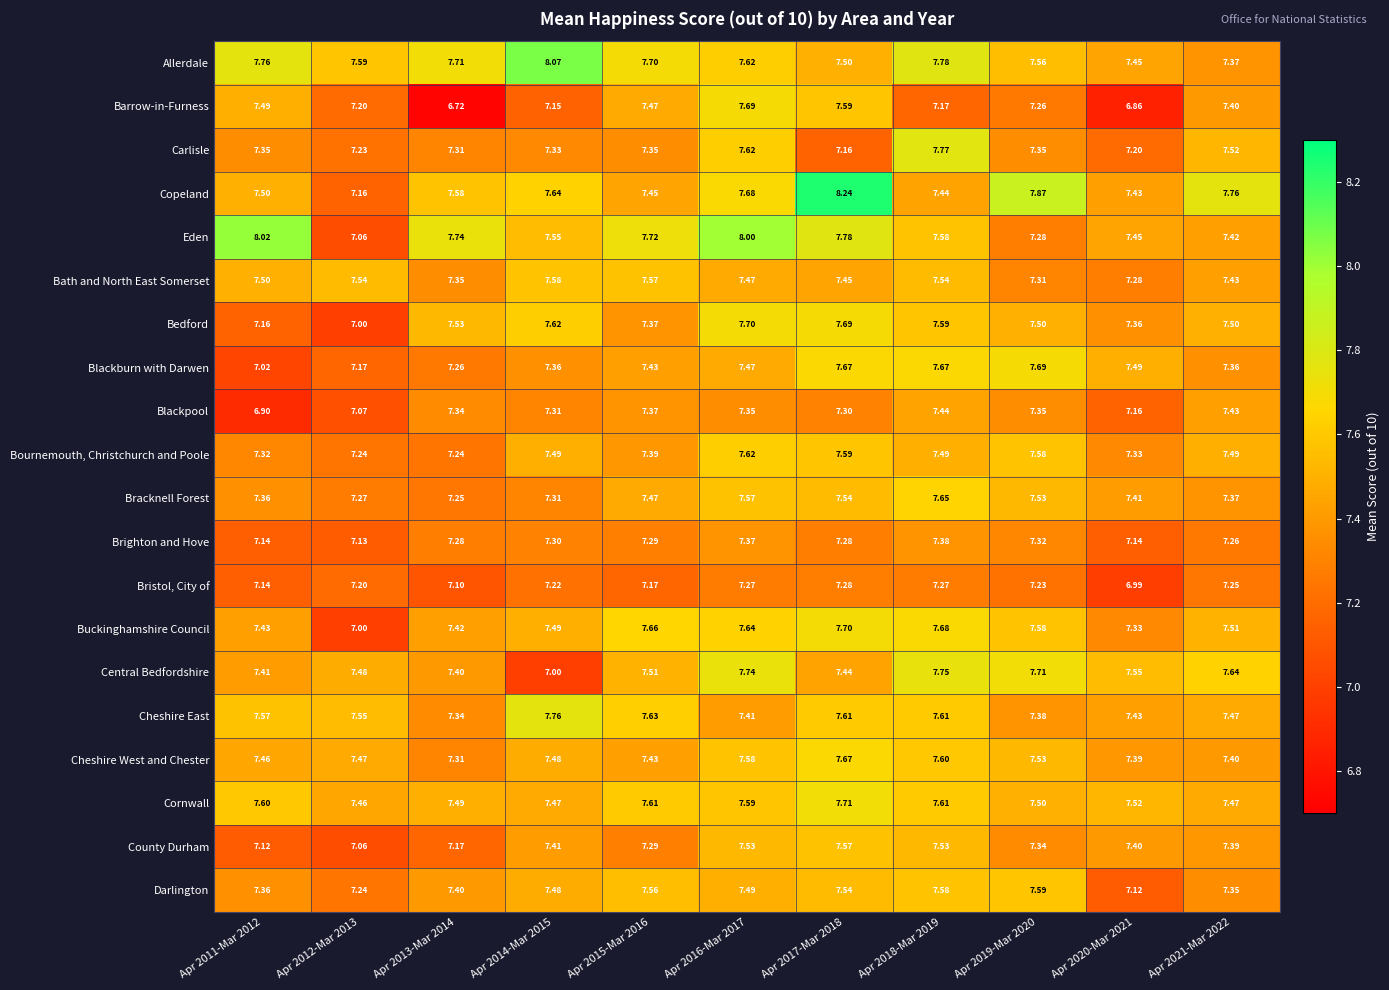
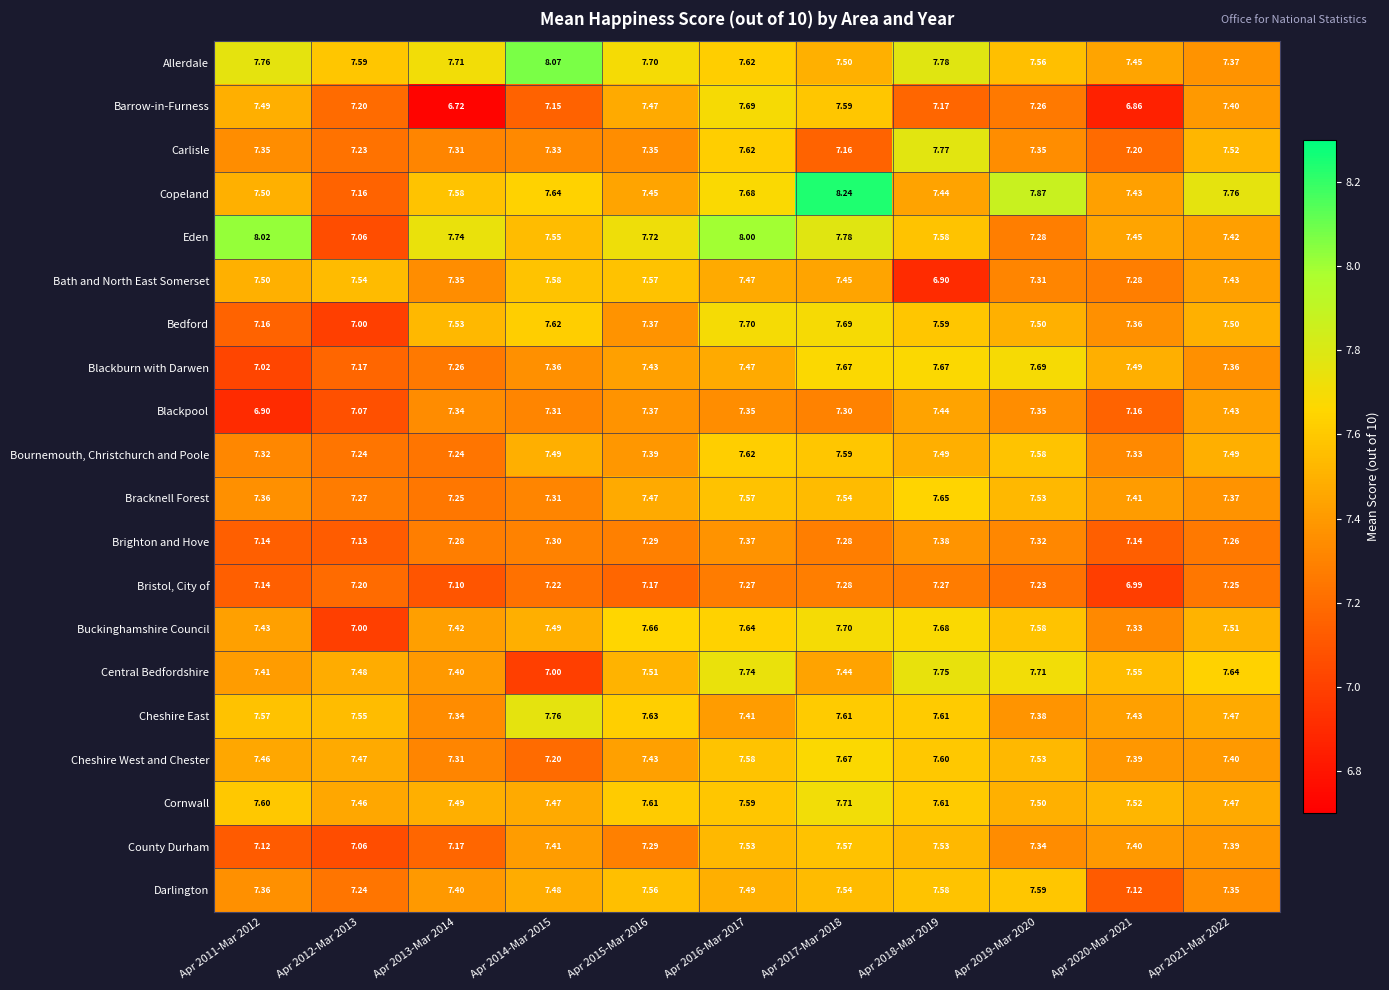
  {
    "Bath and North East Somerset": {
      "Apr 2011-Mar 2012": 7.50,
      "Apr 2012-Mar 2013": 7.54,
      "Apr 2013-Mar 2014": 7.35,
      "Apr 2014-Mar 2015": 7.58,
      "Apr 2015-Mar 2016": 7.57,
      "Apr 2016-Mar 2017": 7.47,
      "Apr 2017-Mar 2018": 7.45,
-     "Apr 2018-Mar 2019": 7.54,
+     "Apr 2018-Mar 2019": 6.90,
      "Apr 2019-Mar 2020": 7.31,
      "Apr 2020-Mar 2021": 7.28,
      "Apr 2021-Mar 2022": 7.43
    },
    "Cheshire West and Chester": {
      "Apr 2011-Mar 2012": 7.46,
      "Apr 2012-Mar 2013": 7.47,
      "Apr 2013-Mar 2014": 7.31,
-     "Apr 2014-Mar 2015": 7.48,
+     "Apr 2014-Mar 2015": 7.20,
      "Apr 2015-Mar 2016": 7.43,
      "Apr 2016-Mar 2017": 7.58,
      "Apr 2017-Mar 2018": 7.67,
      "Apr 2018-Mar 2019": 7.60,
      "Apr 2019-Mar 2020": 7.53,
      "Apr 2020-Mar 2021": 7.39,
      "Apr 2021-Mar 2022": 7.40
    }
  }
